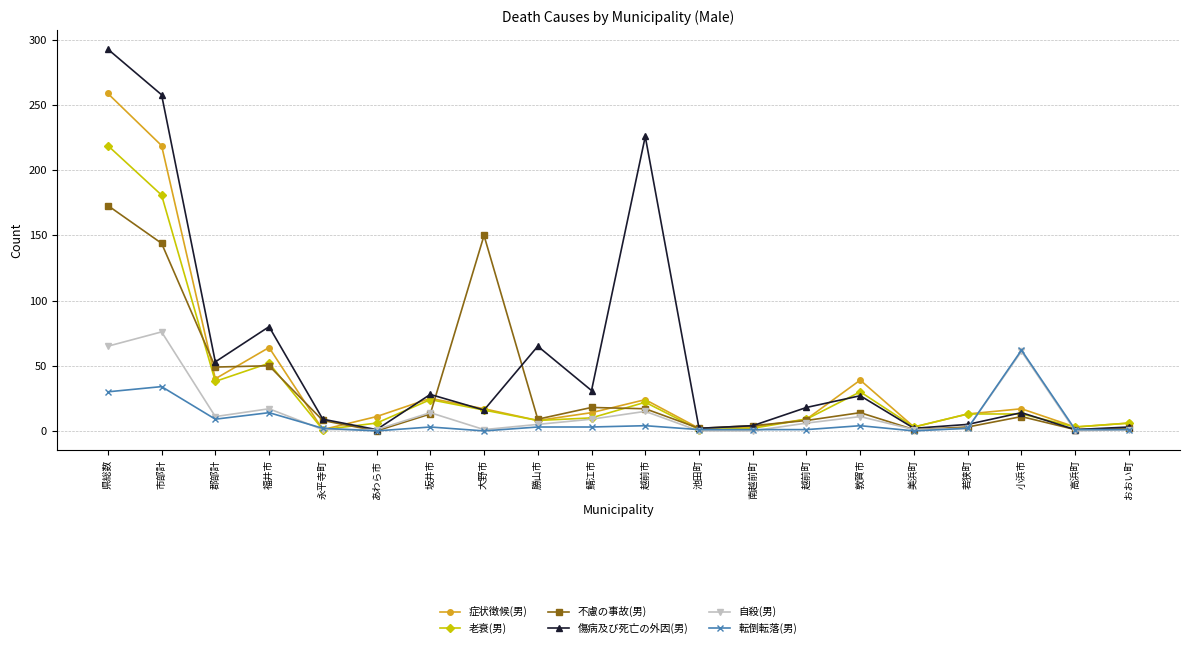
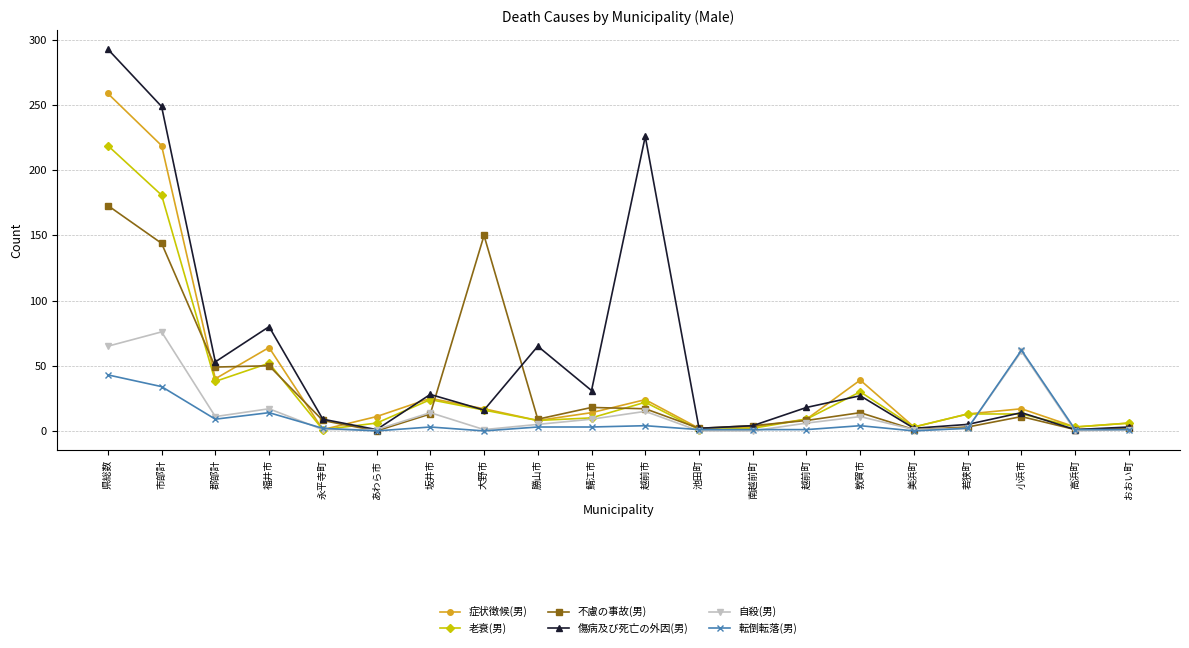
  {
    "不慮の事故(男)": {
      "県総数": 173,
      "市部計": 144,
      "郡部計": 49,
      "福井市": 50,
      "大野市": 150,
      "鯖江市": 18,
      "越前市": 17,
      "敦賀市": 14,
      "小浜市": 11
    },
    "傷病及び死亡の外因(男)": {
      "県総数": 293,
-     "市部計": 258,
+     "市部計": 249,
      "郡部計": 53,
      "福井市": 80,
      "坂井市": 28,
      "勝山市": 65,
      "鯖江市": 31,
      "越前市": 226,
      "越前町": 18,
      "敦賀市": 27,
      "若狭町": 5
    },
    "自殺(男)": {
      "県総数": 65,
      "市部計": 76,
      "郡部計": 11,
      "福井市": 17,
      "勝山市": 5,
      "越前市": 15,
      "越前町": 6,
      "敦賀市": 11
    },
    "転倒転落(男)": {
-     "県総数": 30,
+     "県総数": 43,
      "市部計": 34,
      "郡部計": 9,
      "福井市": 14,
      "坂井市": 3,
      "勝山市": 3,
      "鯖江市": 3,
      "越前市": 4,
      "越前町": 1,
      "敦賀市": 4
    }
  }
